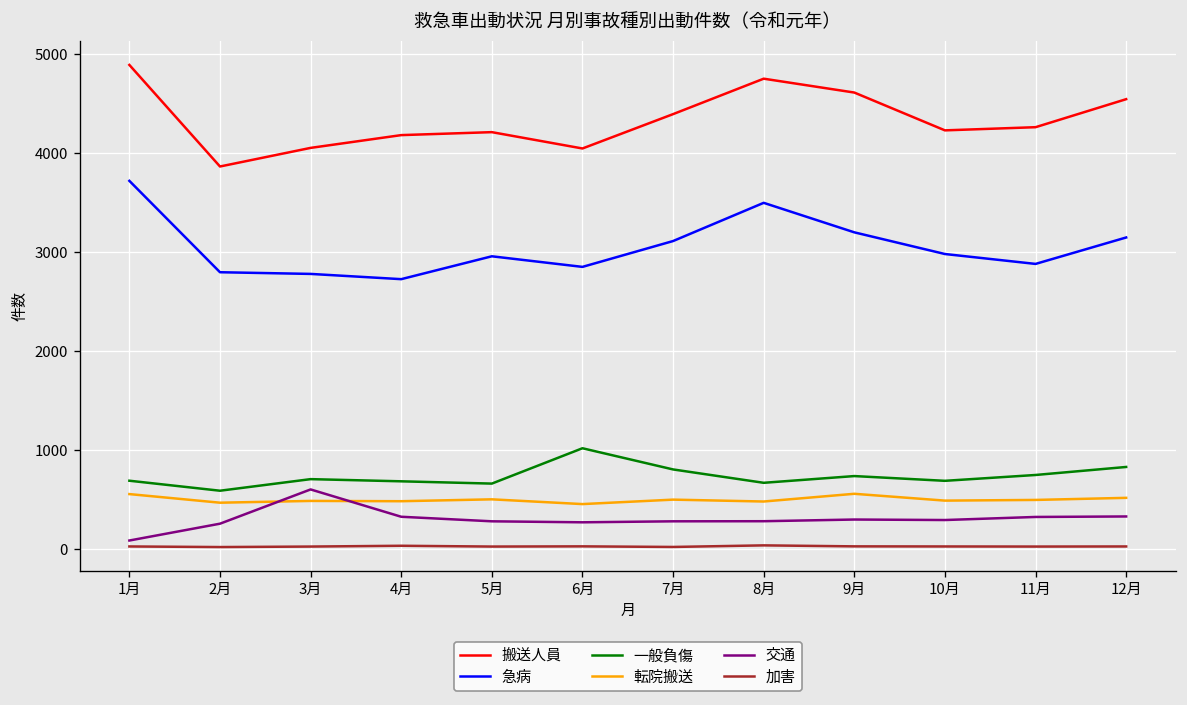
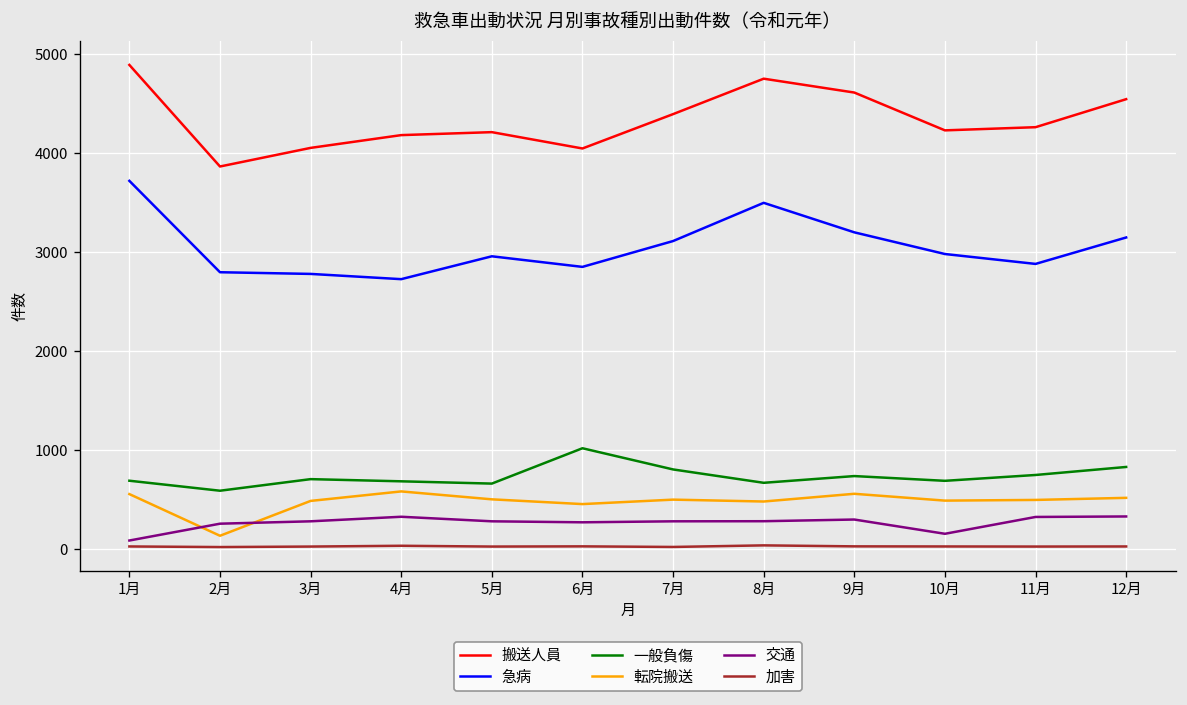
  {
    "搬送人員": {
      "1月": 4900,
      "2月": 3900,
      "3月": 4100,
      "4月": 4200,
      "5月": 4200,
      "6月": 4000,
      "7月": 4400,
      "8月": 4800,
      "9月": 4600,
      "10月": 4200,
      "11月": 4300,
      "12月": 4500
    },
    "急病": {
      "1月": 3700,
      "2月": 2800,
      "3月": 2800,
      "4月": 2700,
      "5月": 3000,
      "6月": 2900,
      "7月": 3100,
      "8月": 3500,
      "9月": 3200,
      "10月": 3000,
      "11月": 2900,
      "12月": 3200
    },
    "一般負傷": {
      "1月": 700,
      "2月": 600,
      "3月": 700,
      "4月": 700,
      "5月": 700,
      "6月": 1000,
      "7月": 800,
      "8月": 700,
      "9月": 700,
      "10月": 700,
      "11月": 800,
      "12月": 800
    },
    "転院搬送": {
      "1月": 600,
-     "2月": 500,
+     "2月": 100,
      "3月": 500,
-     "4月": 500,
+     "4月": 600,
      "5月": 500,
      "6月": 500,
      "7月": 500,
      "8月": 500,
      "9月": 600,
      "10月": 500,
      "11月": 500,
      "12月": 500
    },
    "交通": {
      "1月": 100,
      "2月": 300,
-     "3月": 600,
+     "3月": 300,
      "4月": 300,
      "5月": 300,
      "6月": 300,
      "7月": 300,
      "8月": 300,
      "9月": 300,
-     "10月": 300,
+     "10月": 200,
      "11月": 300,
      "12月": 300
    },
    "加害": {
      "1月": 0,
      "2月": 0,
      "3月": 0,
      "4月": 0,
      "5月": 0,
      "6月": 0,
      "7月": 0,
      "8月": 0,
      "9月": 0,
      "10月": 0,
      "11月": 0,
      "12月": 0
    }
  }
